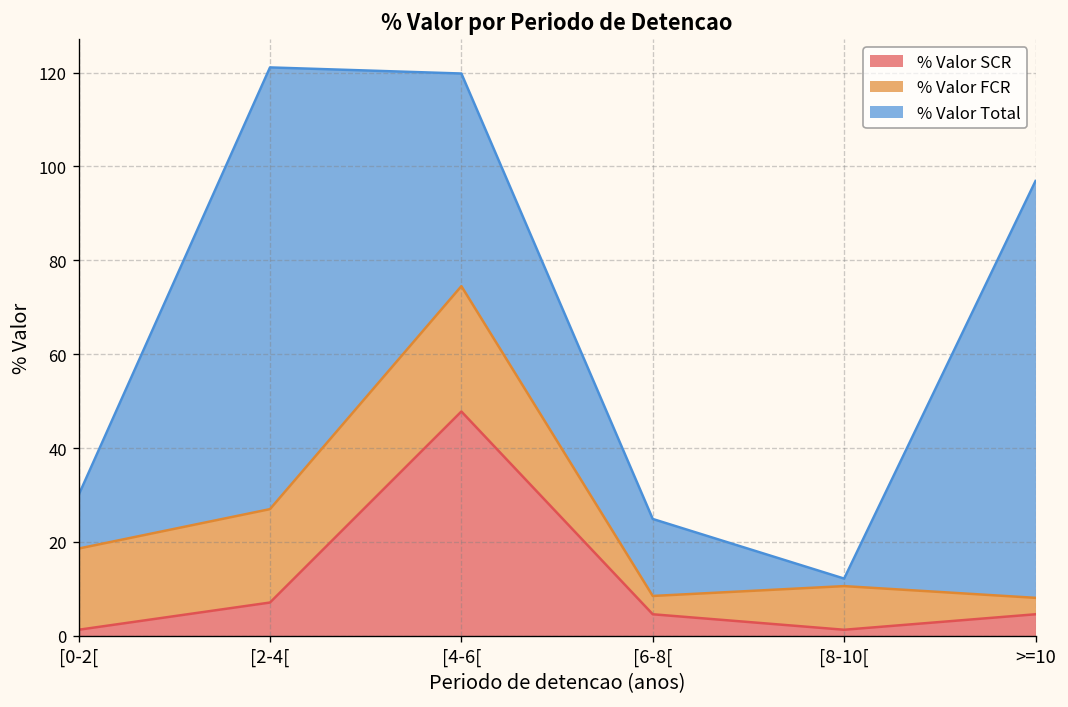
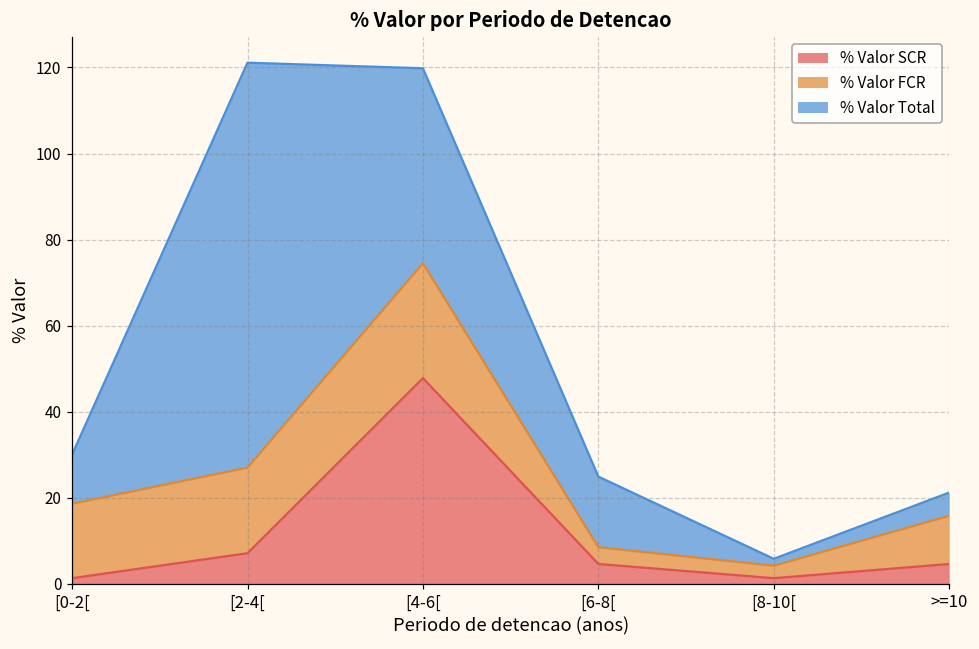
  {
    "% Valor SCR": {
      "[0-2[": 1,
      "[2-4[": 7,
      "[4-6[": 48,
      "[6-8[": 5,
      "[8-10[": 1,
      ">=10": 5
    },
    "% Valor FCR": {
      "[0-2[": 17,
      "[2-4[": 20,
      "[4-6[": 27,
      "[6-8[": 4,
-     "[8-10[": 9,
-     ">=10": 4
+     "[8-10[": 3,
+     ">=10": 11
    },
    "% Valor Total": {
      "[0-2[": 11,
      "[2-4[": 94,
      "[4-6[": 45,
      "[6-8[": 16,
      "[8-10[": 2,
-     ">=10": 89
+     ">=10": 5
    }
  }
